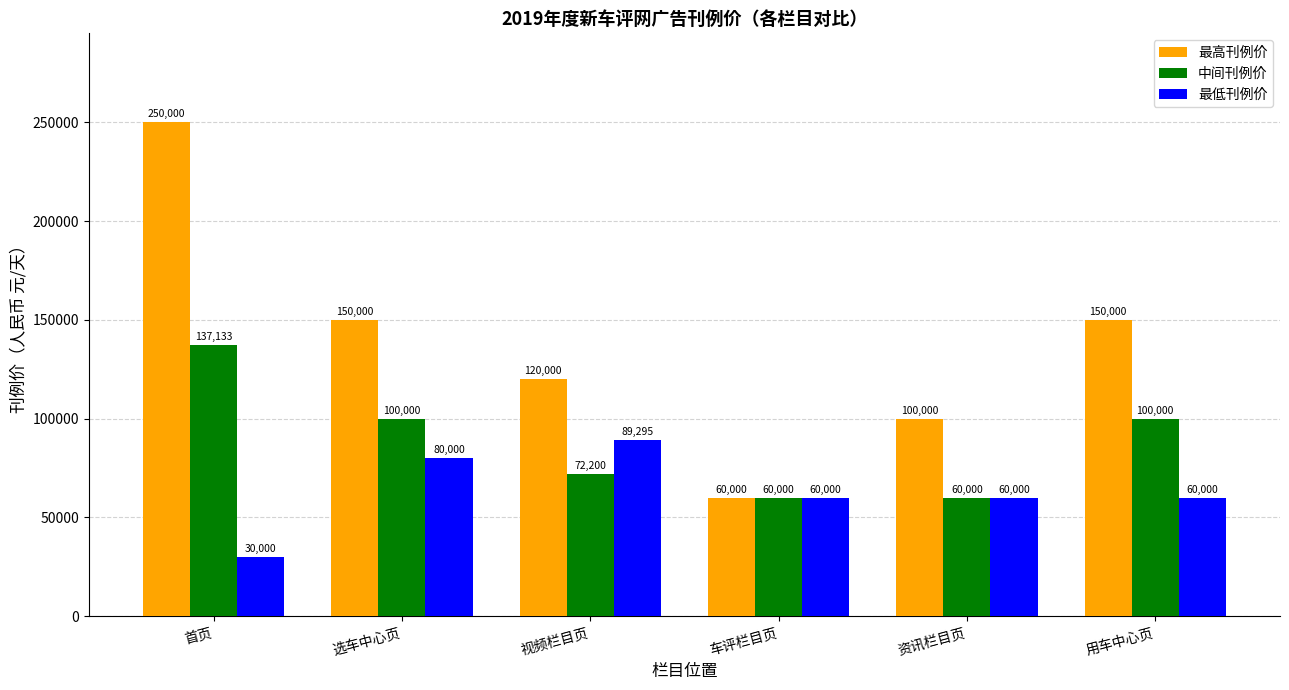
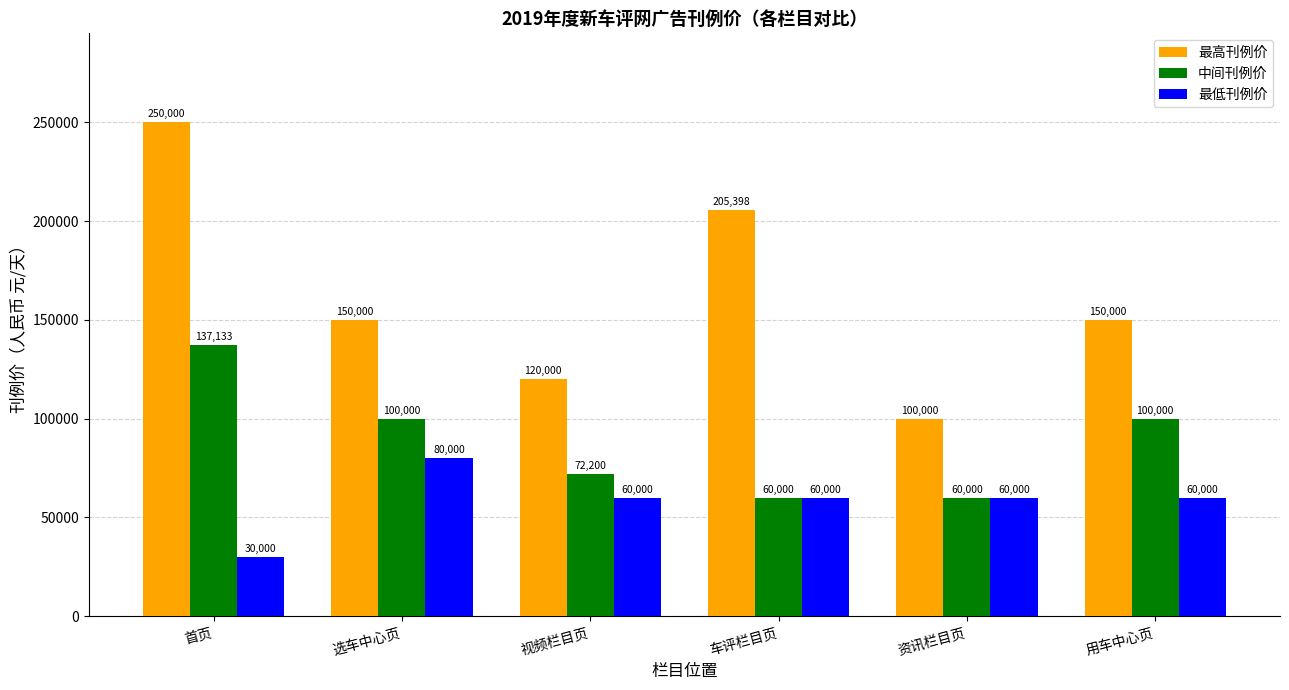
  {
    "最高刊例价": {
      "首页": "250,000",
      "选车中心页": "150,000",
      "视频栏目页": "120,000",
-     "车评栏目页": "60,000",
+     "车评栏目页": "205,398",
      "资讯栏目页": "100,000",
      "用车中心页": "150,000"
    },
    "中间刊例价": {
      "首页": "137,133",
      "选车中心页": "100,000",
      "视频栏目页": "72,200",
      "车评栏目页": "60,000",
      "资讯栏目页": "60,000",
      "用车中心页": "100,000"
    },
    "最低刊例价": {
      "首页": "30,000",
      "选车中心页": "80,000",
-     "视频栏目页": "89,295",
+     "视频栏目页": "60,000",
      "车评栏目页": "60,000",
      "资讯栏目页": "60,000",
      "用车中心页": "60,000"
    }
  }
